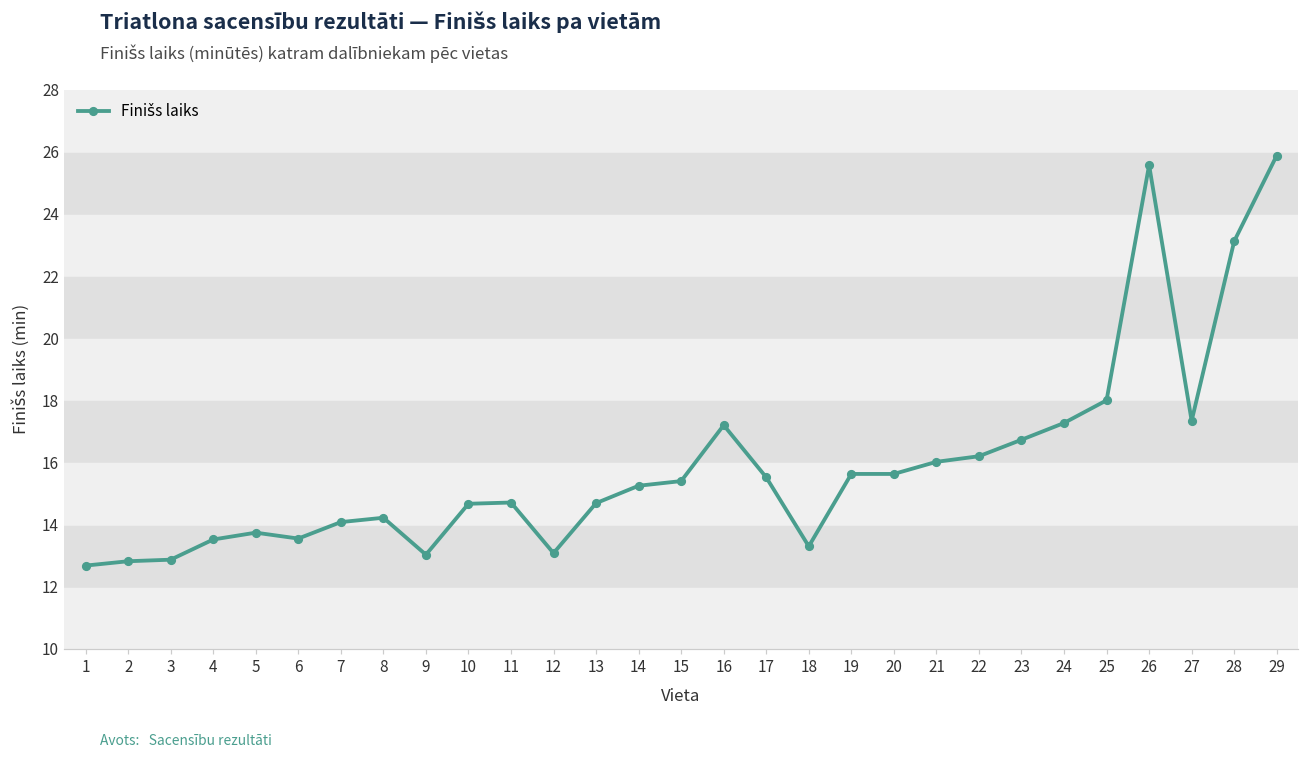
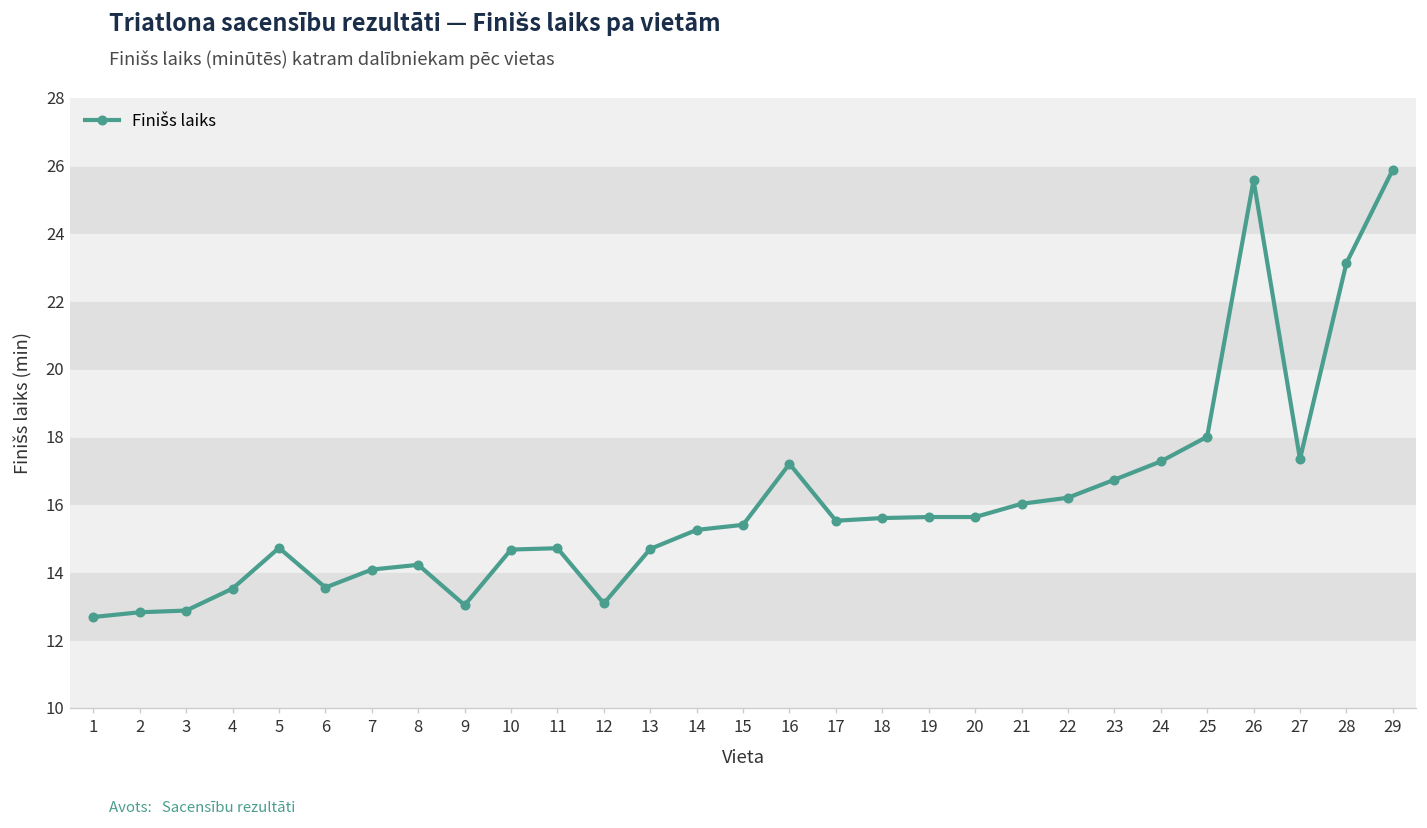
  {
    "1": 12.7,
    "2": 12.8,
    "3": 12.9,
    "4": 13.5,
-   "5": 13.7,
+   "5": 14.7,
    "6": 13.6,
    "7": 14.1,
    "8": 14.2,
    "9": 13.0,
    "10": 14.7,
    "11": 14.7,
    "12": 13.1,
    "13": 14.7,
    "14": 15.3,
    "15": 15.4,
    "16": 17.2,
    "17": 15.5,
-   "18": 13.3,
+   "18": 15.6,
    "19": 15.6,
    "20": 15.6,
    "21": 16.0,
    "22": 16.2,
    "23": 16.7,
    "24": 17.3,
    "25": 18.0,
    "26": 25.6,
    "27": 17.3,
    "28": 23.1,
    "29": 25.9
  }
